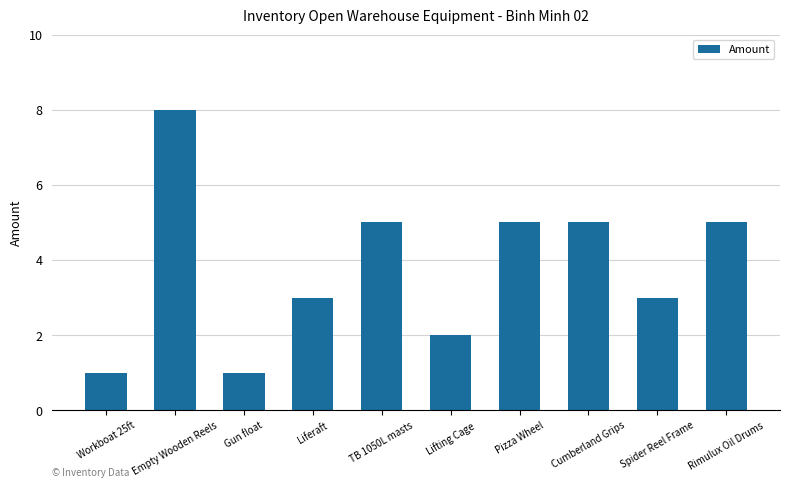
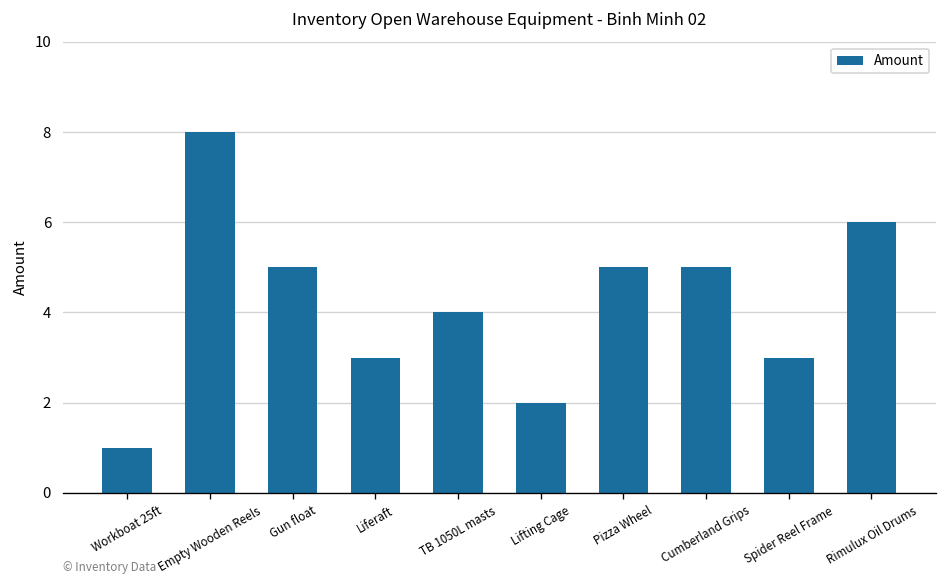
  {
    "Workboat 25ft": 1,
    "Empty Wooden Reels": 8,
-   "Gun float": 1,
+   "Gun float": 5,
    "Liferaft": 3,
-   "TB 1050L masts": 5,
+   "TB 1050L masts": 4,
    "Lifting Cage": 2,
    "Pizza Wheel": 5,
    "Cumberland Grips": 5,
    "Spider Reel Frame": 3,
-   "Rimulux Oil Drums": 5
+   "Rimulux Oil Drums": 6
  }
